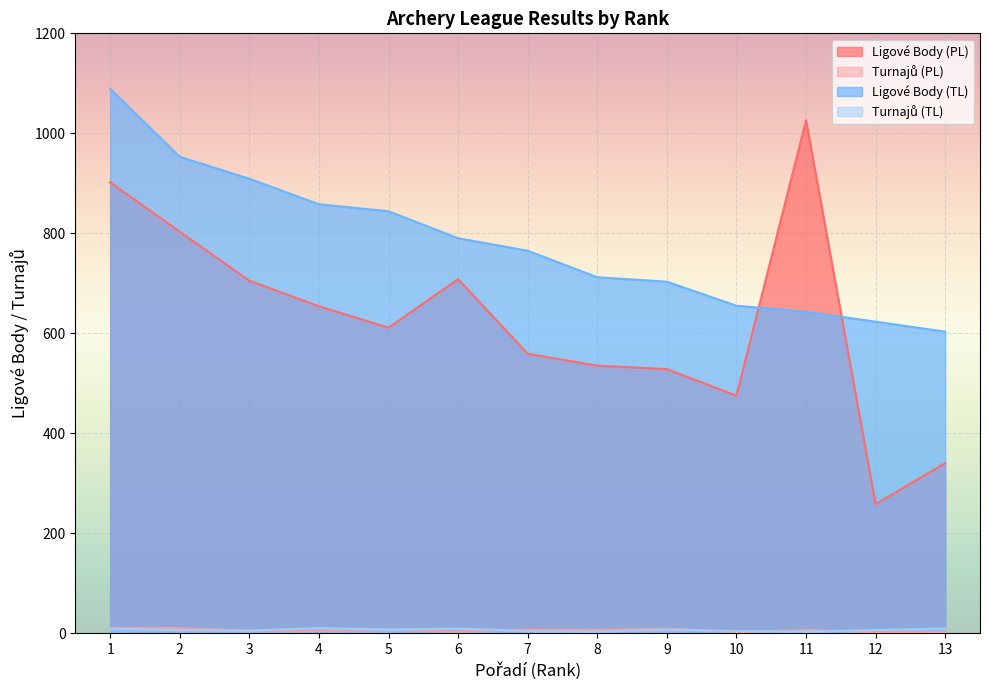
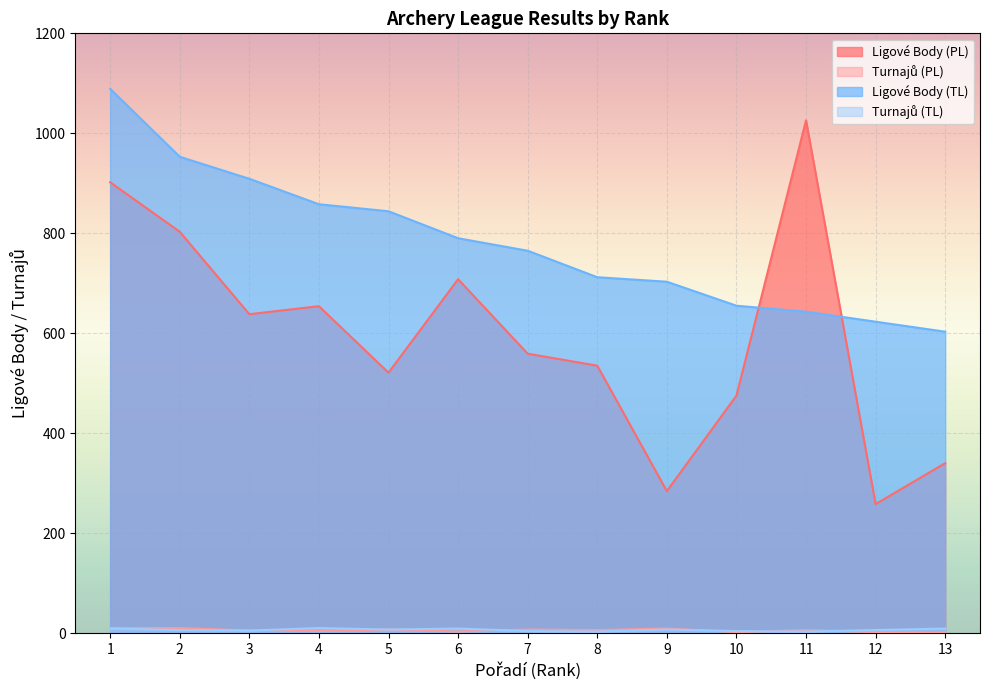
  {
    "Ligové Body (PL)": {
      "1": 900,
      "2": 800,
-     "3": 710,
+     "3": 640,
      "4": 650,
-     "5": 610,
+     "5": 520,
      "6": 710,
      "7": 560,
      "8": 540,
-     "9": 530,
+     "9": 280,
      "10": 480,
      "11": 1030,
      "12": 260,
      "13": 340
    },
    "Turnajů (PL)": {
      "4": 0,
      "6": 0,
      "13": 0
    }
  }
